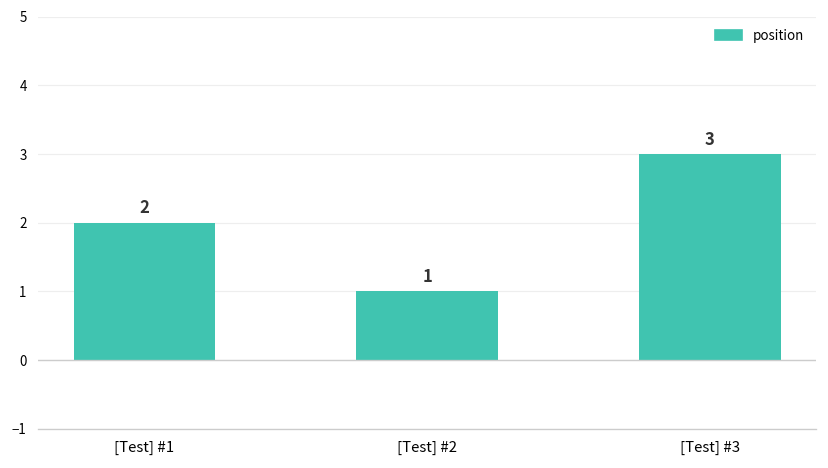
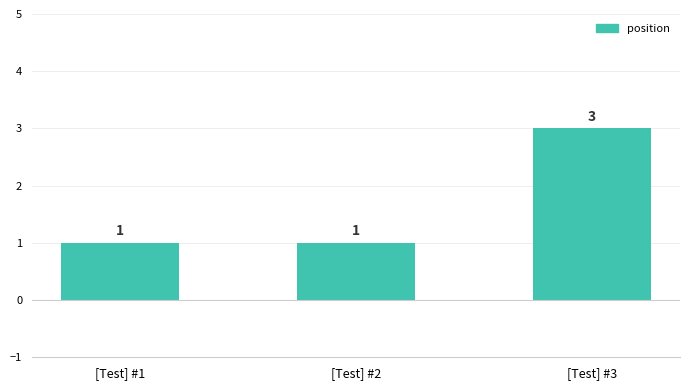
  {
-   "[Test] #1": 2,
+   "[Test] #1": 1,
    "[Test] #2": 1,
    "[Test] #3": 3
  }
